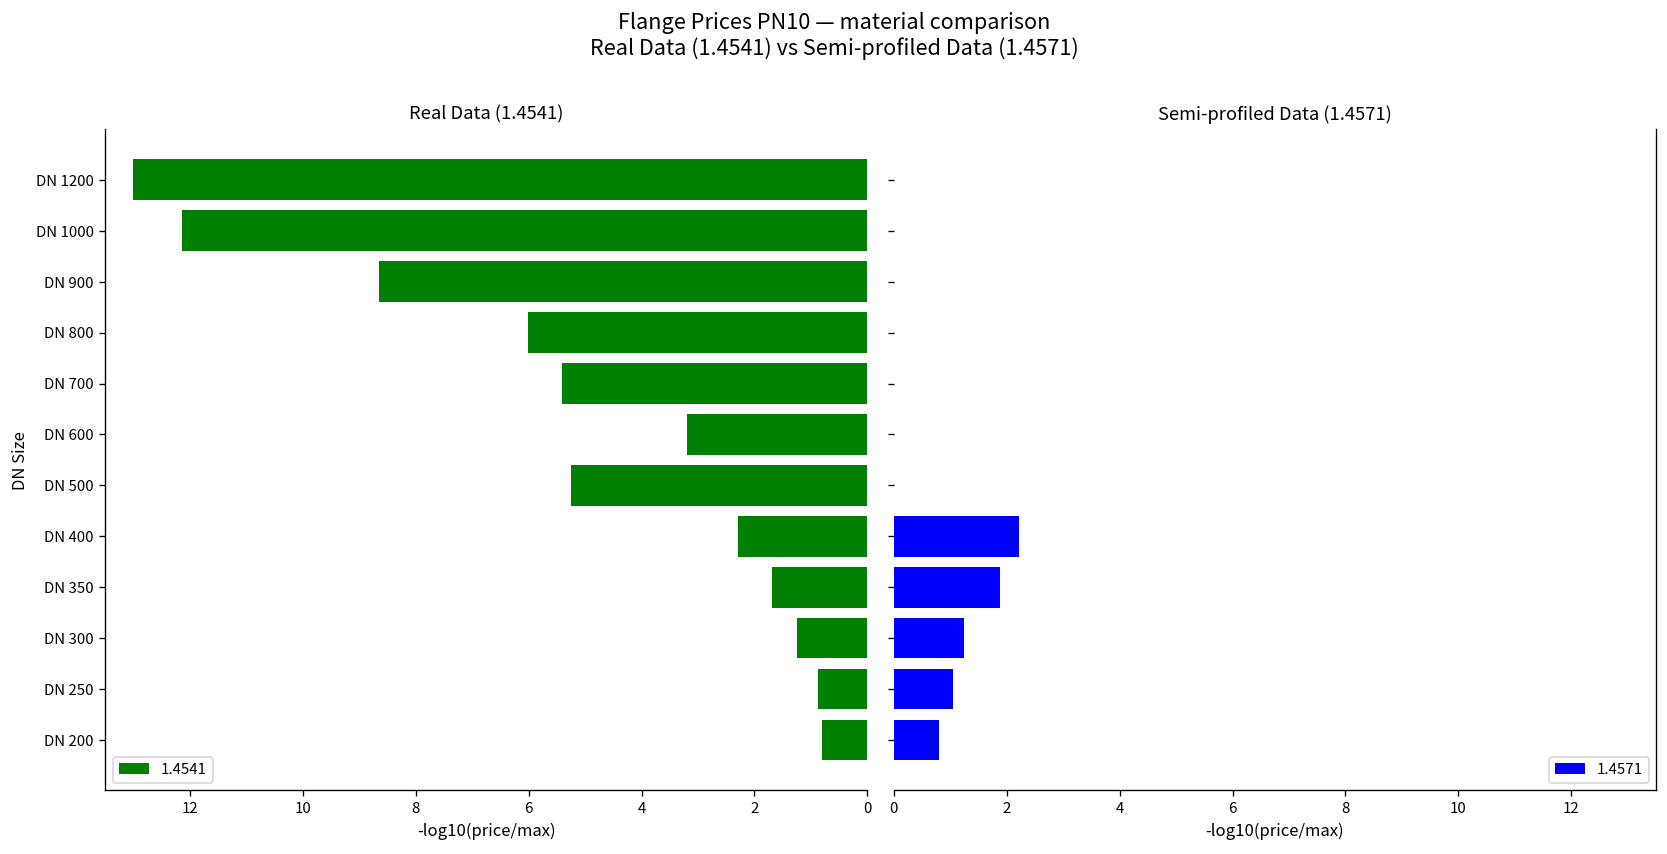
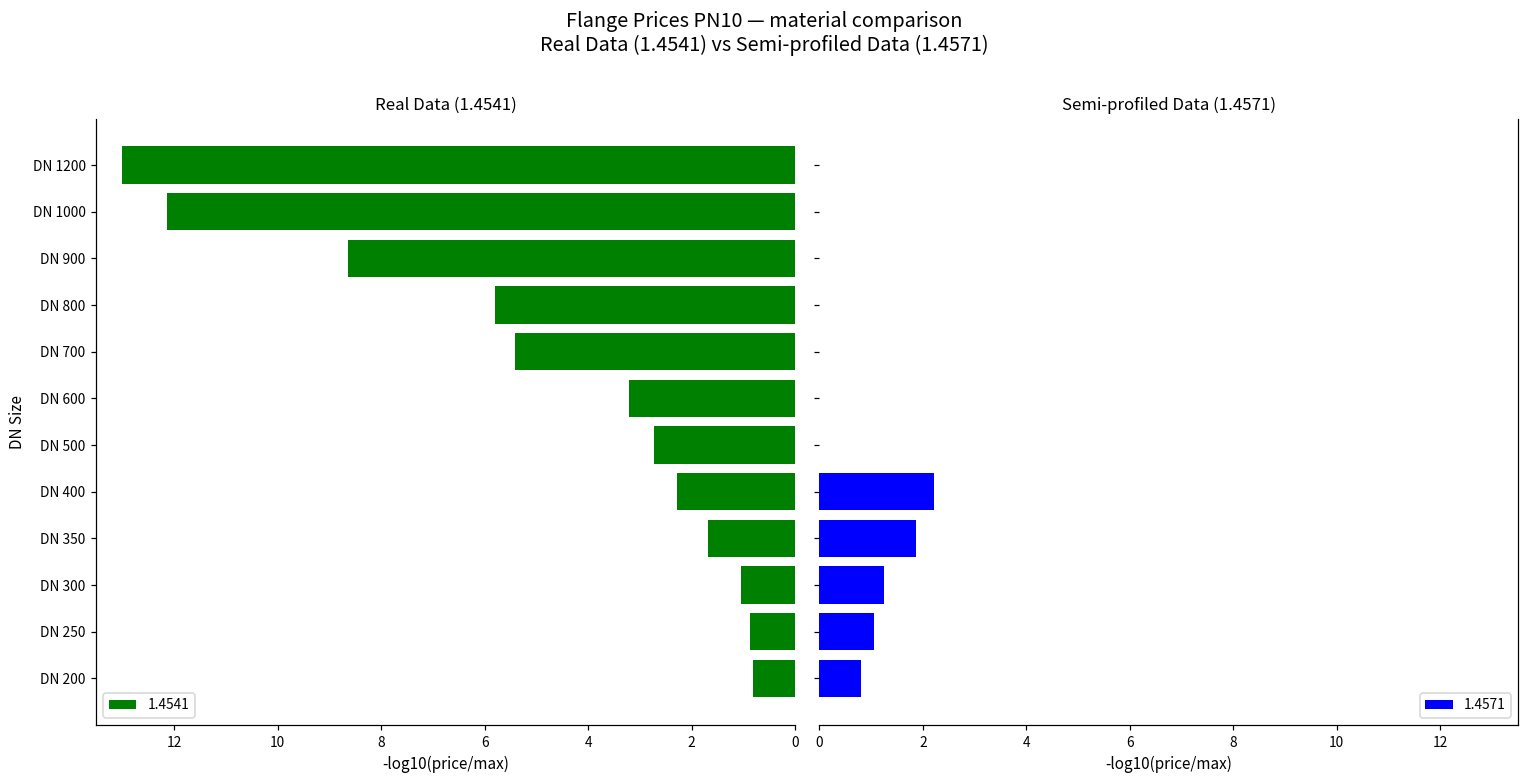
  {
    "Real Data (1.4541)": {
      "DN 1200": 13.0,
      "DN 1000": 12.1,
      "DN 900": 8.6,
-     "DN 800": 6.0,
+     "DN 800": 5.8,
      "DN 700": 5.4,
      "DN 600": 3.2,
-     "DN 500": 5.2,
+     "DN 500": 2.7,
      "DN 400": 2.3,
      "DN 350": 1.7,
-     "DN 300": 1.2,
+     "DN 300": 1.1,
      "DN 250": 0.9,
      "DN 200": 0.8
    }
  }
